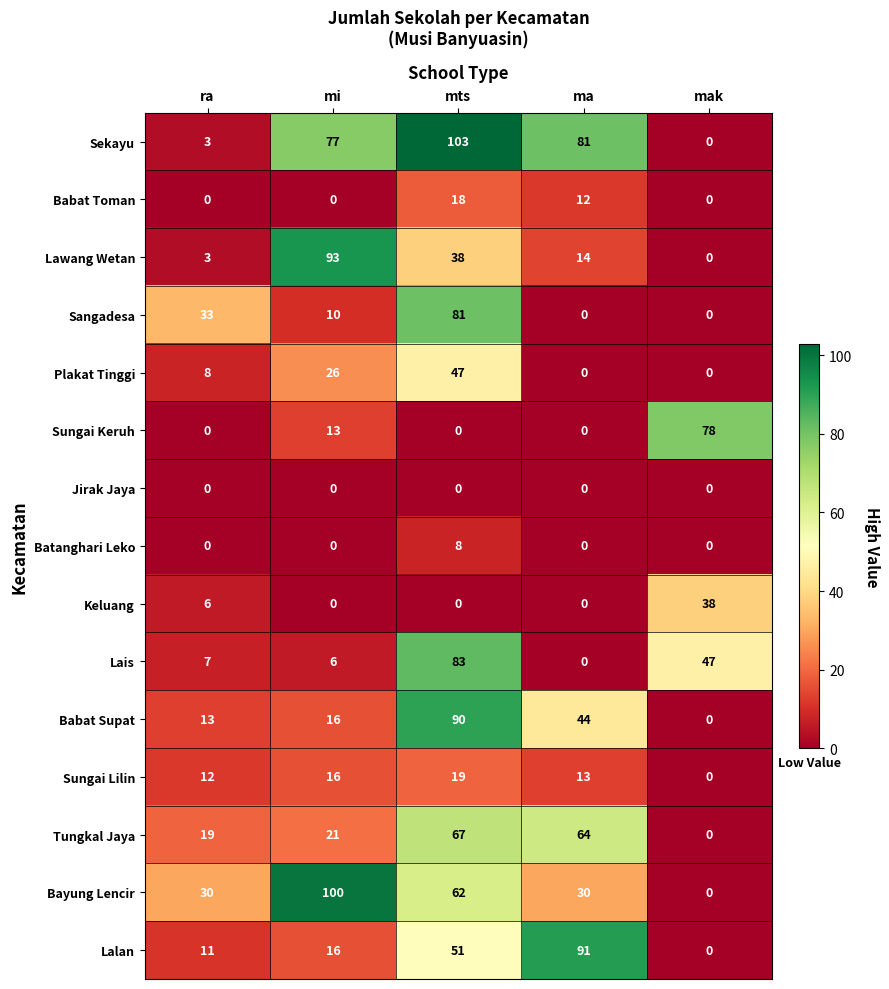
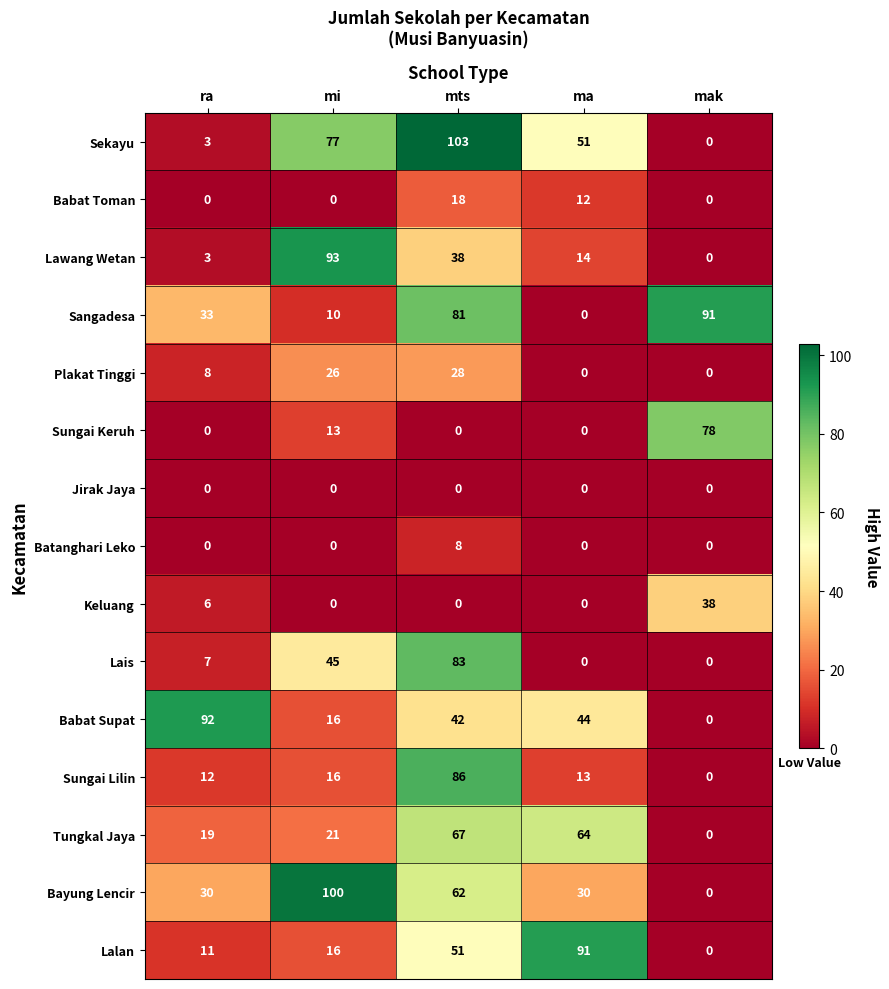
  {
    "Sekayu": {
      "ra": 3,
      "mi": 77,
      "mts": 103,
-     "ma": 81,
+     "ma": 51,
      "mak": 0
    },
    "Babat Toman": {
      "ra": 0,
      "mi": 0,
      "mts": 18,
      "ma": 12,
      "mak": 0
    },
    "Lawang Wetan": {
      "ra": 3,
      "mi": 93,
      "mts": 38,
      "ma": 14,
      "mak": 0
    },
    "Sangadesa": {
      "ra": 33,
      "mi": 10,
      "mts": 81,
      "ma": 0,
-     "mak": 0
+     "mak": 91
    },
    "Plakat Tinggi": {
      "ra": 8,
      "mi": 26,
-     "mts": 47,
+     "mts": 28,
      "ma": 0,
      "mak": 0
    },
    "Sungai Keruh": {
      "ra": 0,
      "mi": 13,
      "mts": 0,
      "ma": 0,
      "mak": 78
    },
    "Jirak Jaya": {
      "ra": 0,
      "mi": 0,
      "mts": 0,
      "ma": 0,
      "mak": 0
    },
    "Batanghari Leko": {
      "ra": 0,
      "mi": 0,
      "mts": 8,
      "ma": 0,
      "mak": 0
    },
    "Keluang": {
      "ra": 6,
      "mi": 0,
      "mts": 0,
      "ma": 0,
      "mak": 38
    },
    "Lais": {
      "ra": 7,
-     "mi": 6,
+     "mi": 45,
      "mts": 83,
      "ma": 0,
-     "mak": 47
+     "mak": 0
    },
    "Babat Supat": {
-     "ra": 13,
+     "ra": 92,
      "mi": 16,
-     "mts": 90,
+     "mts": 42,
      "ma": 44,
      "mak": 0
    },
    "Sungai Lilin": {
      "ra": 12,
      "mi": 16,
-     "mts": 19,
+     "mts": 86,
      "ma": 13,
      "mak": 0
    },
    "Tungkal Jaya": {
      "ra": 19,
      "mi": 21,
      "mts": 67,
      "ma": 64,
      "mak": 0
    },
    "Bayung Lencir": {
      "ra": 30,
      "mi": 100,
      "mts": 62,
      "ma": 30,
      "mak": 0
    },
    "Lalan": {
      "ra": 11,
      "mi": 16,
      "mts": 51,
      "ma": 91,
      "mak": 0
    }
  }
